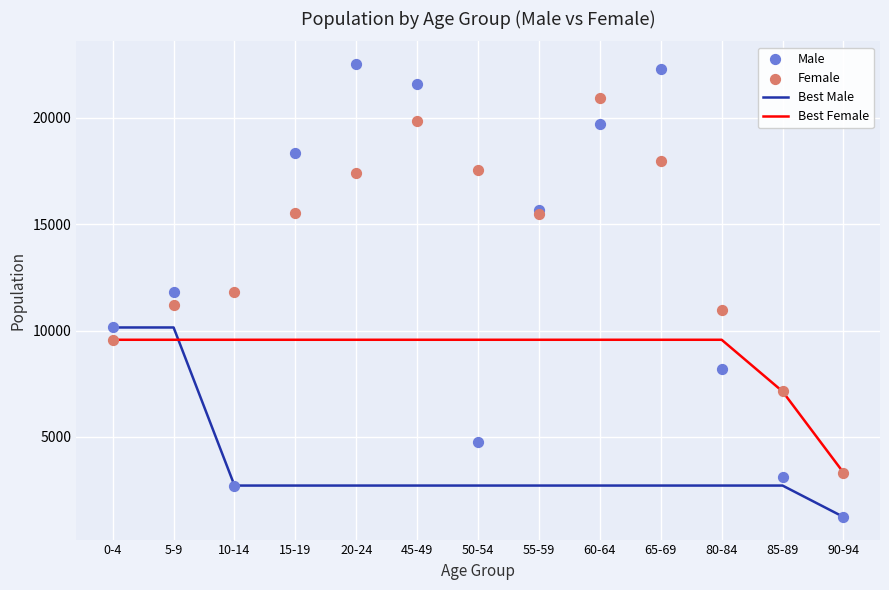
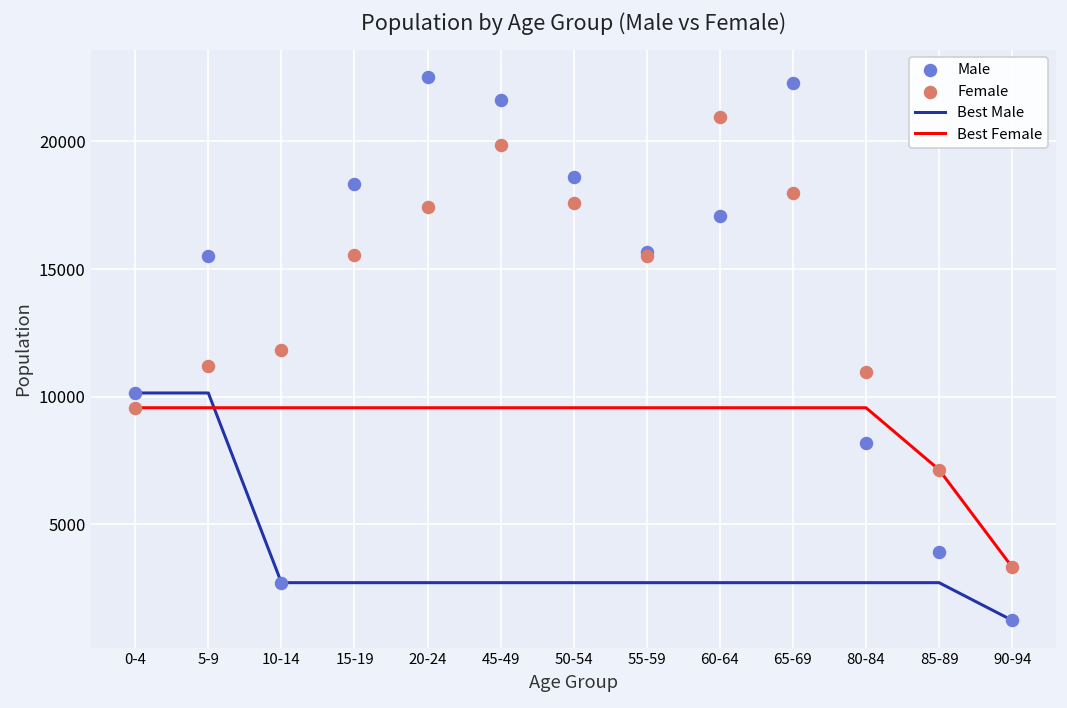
  {
    "Male": {
-     "5-9": 11800,
-     "50-54": 4700,
-     "60-64": 19700,
-     "85-89": 3100
+     "5-9": 15500,
+     "50-54": 18600,
+     "60-64": 17100,
+     "85-89": 3900
    },
    "Best Male": {
      "5-9": 10100,
      "15-19": 2700,
      "20-24": 2700,
      "45-49": 2700,
      "50-54": 2700,
      "55-59": 2700,
      "60-64": 2700,
      "65-69": 2700,
      "80-84": 2700,
      "85-89": 2700
    },
    "Best Female": {
      "5-9": 9600,
      "10-14": 9600,
      "15-19": 9600,
      "20-24": 9600,
      "45-49": 9600,
      "50-54": 9600,
      "55-59": 9600,
      "60-64": 9600,
      "65-69": 9600,
      "80-84": 9600
    }
  }
